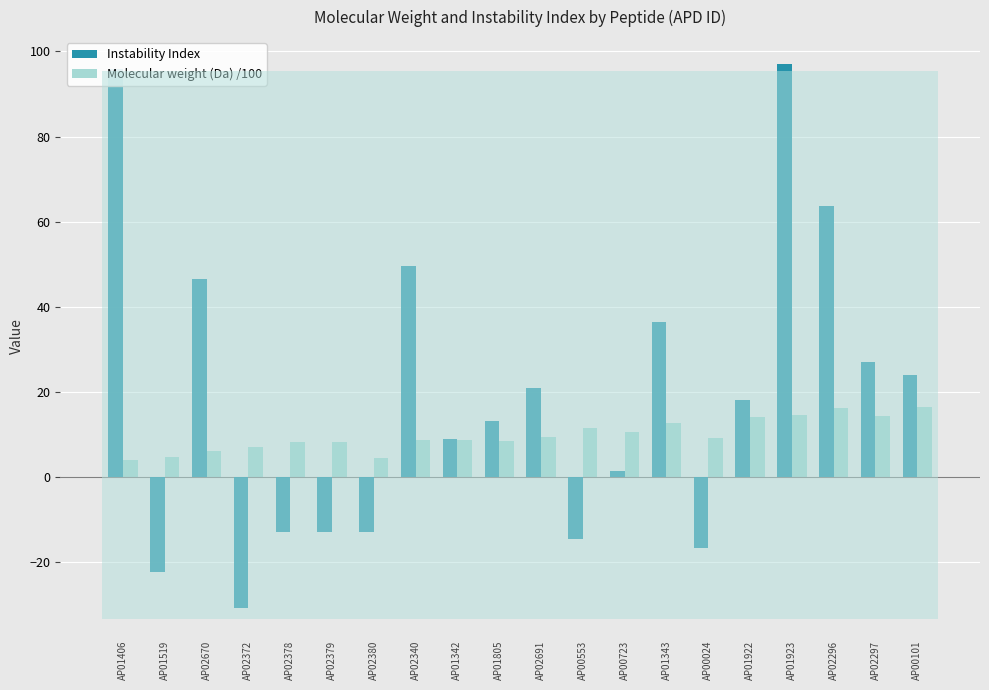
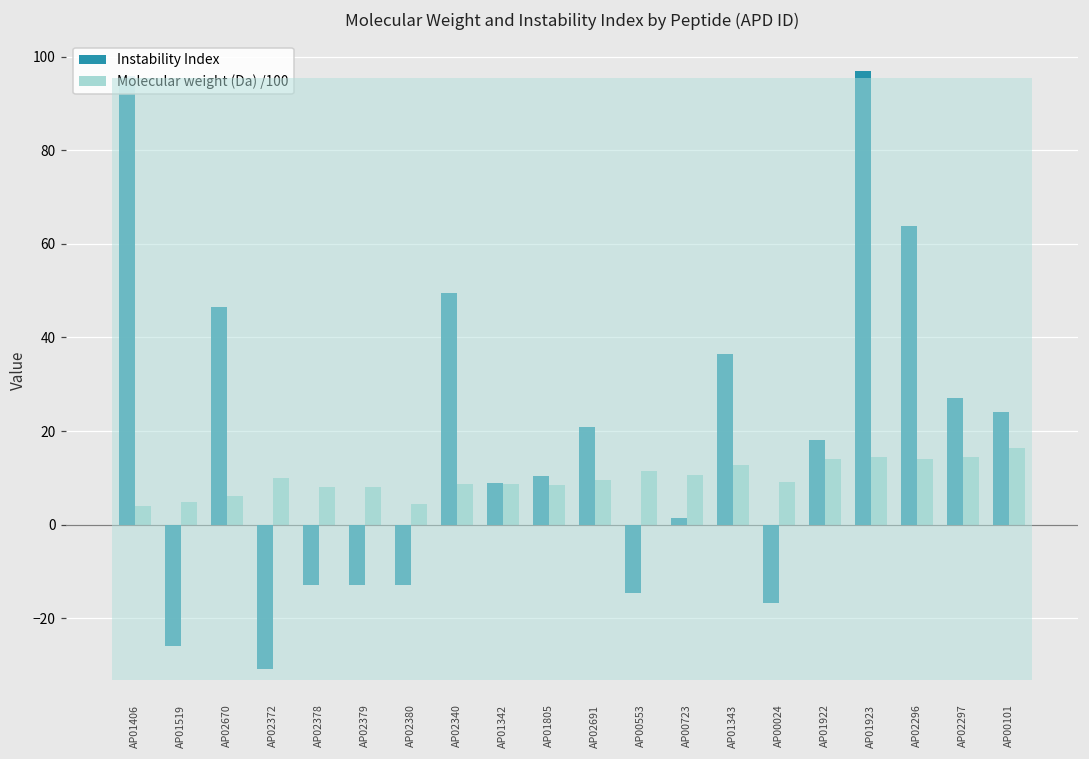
  {
    "Instability Index": {
-     "AP01519": -22,
+     "AP01519": -26,
      "AP02670": 47,
      "AP02372": -31,
      "AP02378": -13,
      "AP02379": -13,
      "AP02380": -13,
      "AP02340": 50,
      "AP01342": 9,
-     "AP01805": 13,
+     "AP01805": 11,
      "AP02691": 21,
      "AP00553": -15,
      "AP00723": 1,
      "AP01343": 36,
      "AP00024": -17,
      "AP01922": 18,
      "AP01923": 97,
      "AP02296": 64,
      "AP02297": 27,
      "AP00101": 24
    },
    "Molecular weight (Da) /100": {
      "AP01406": 4,
      "AP01519": 5,
      "AP02670": 6,
-     "AP02372": 7,
+     "AP02372": 10,
      "AP02378": 8,
      "AP02379": 8,
      "AP02380": 5,
      "AP02340": 9,
      "AP01342": 9,
      "AP01805": 9,
      "AP02691": 10,
      "AP00553": 12,
      "AP00723": 11,
      "AP01343": 13,
      "AP00024": 9,
      "AP01922": 14,
      "AP01923": 15,
-     "AP02296": 16,
+     "AP02296": 14,
      "AP02297": 14,
      "AP00101": 16
    }
  }
